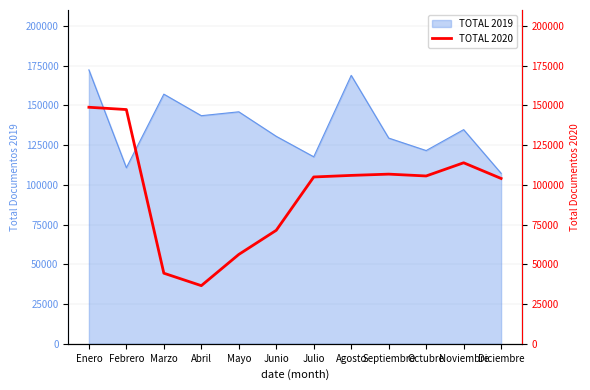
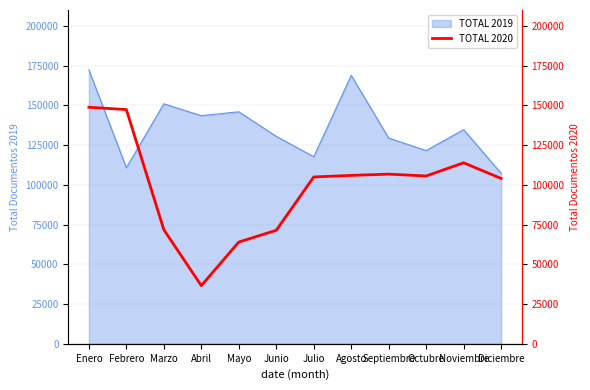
  {
    "TOTAL 2019": {
      "Enero": 172000,
      "Febrero": 111000,
-     "Marzo": 157000,
+     "Marzo": 151000,
      "Abril": 144000,
      "Mayo": 146000,
      "Junio": 131000,
      "Julio": 118000,
      "Agosto": 169000,
      "Septiembre": 129000
    },
    "TOTAL 2020": {
      "Enero": 149000,
      "Febrero": 147000,
-     "Marzo": 44000,
+     "Marzo": 72000,
      "Abril": 37000,
-     "Mayo": 56000,
+     "Mayo": 64000,
      "Junio": 71000,
      "Julio": 105000,
      "Agosto": 106000,
      "Septiembre": 107000
    }
  }
